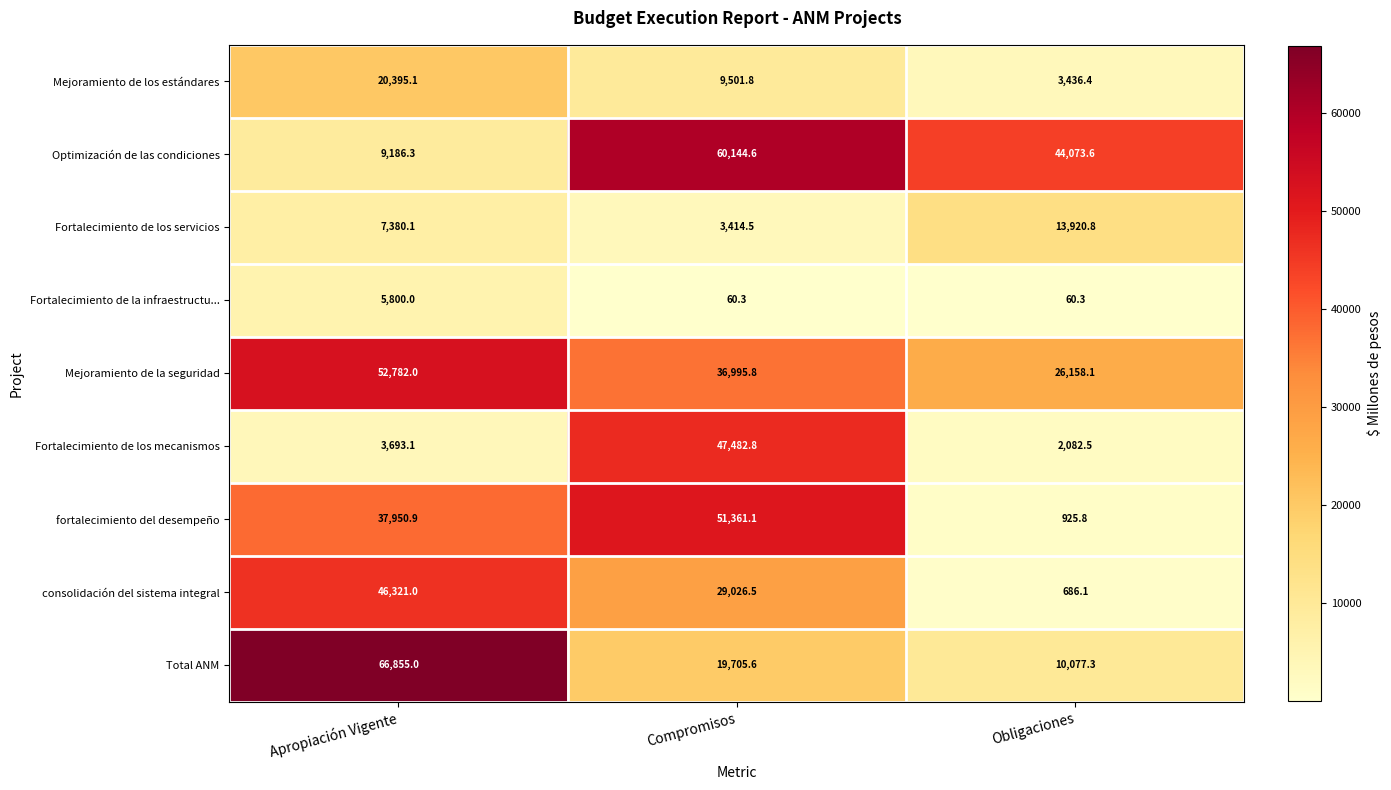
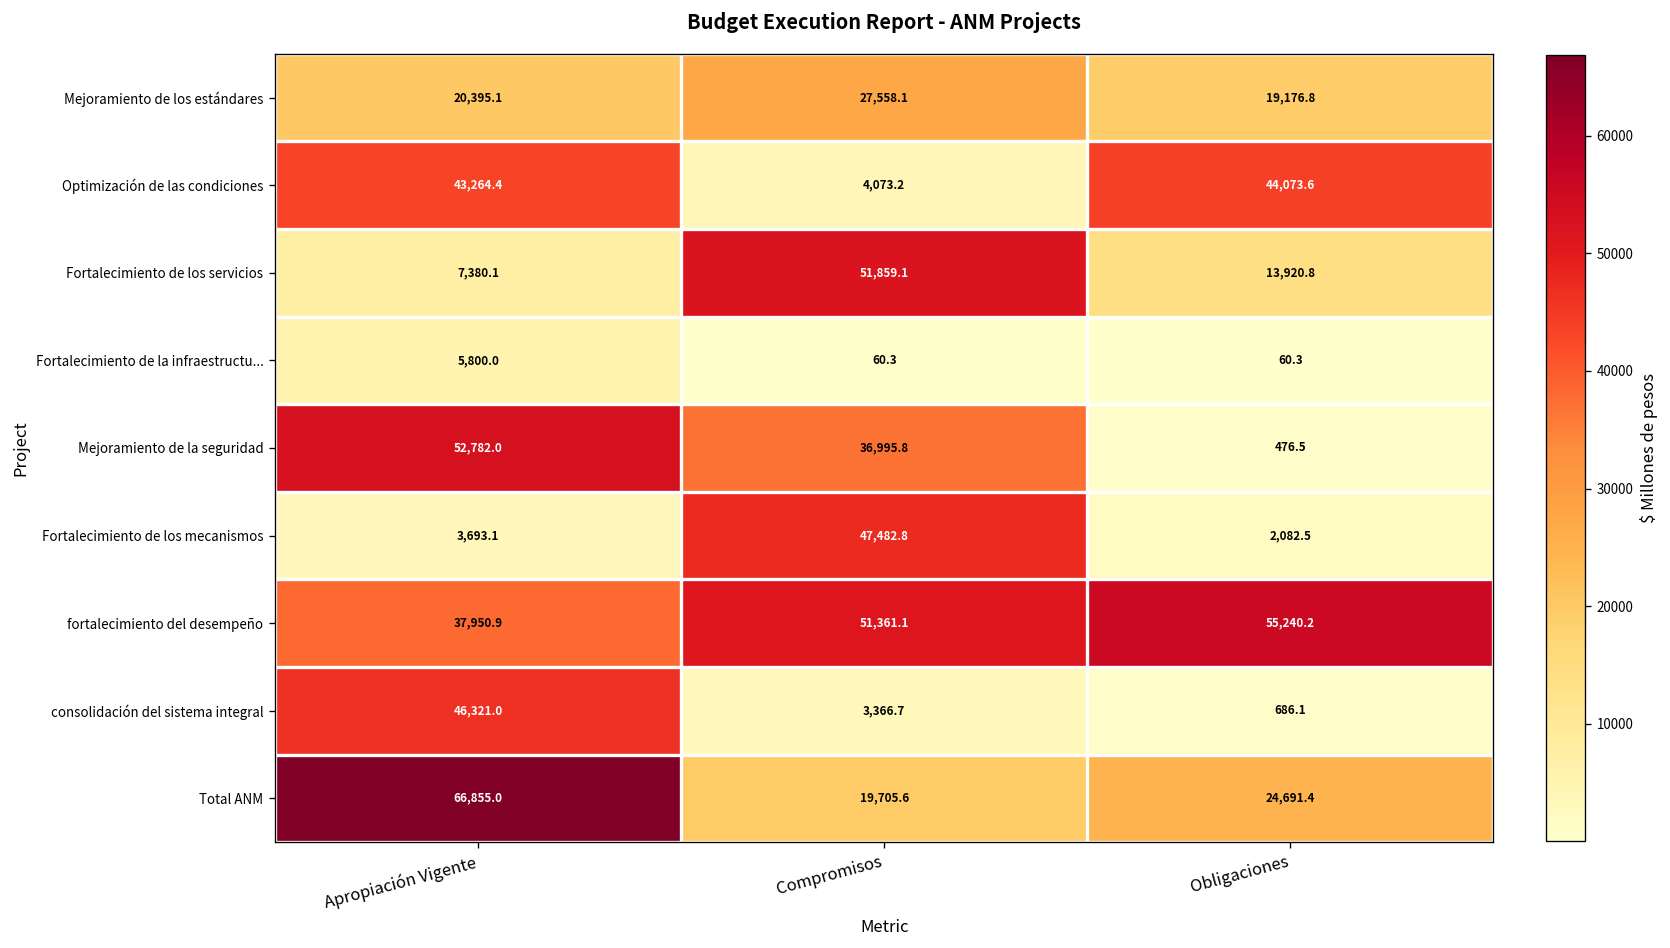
  {
    "Mejoramiento de los estándares": {
      "Apropiación Vigente": "20,395.1",
-     "Compromisos": "9,501.8",
-     "Obligaciones": "3,436.4"
+     "Compromisos": "27,558.1",
+     "Obligaciones": "19,176.8"
    },
    "Optimización de las condiciones": {
-     "Apropiación Vigente": "9,186.3",
-     "Compromisos": "60,144.6",
+     "Apropiación Vigente": "43,264.4",
+     "Compromisos": "4,073.2",
      "Obligaciones": "44,073.6"
    },
    "Fortalecimiento de los servicios": {
      "Apropiación Vigente": "7,380.1",
-     "Compromisos": "3,414.5",
+     "Compromisos": "51,859.1",
      "Obligaciones": "13,920.8"
    },
    "Fortalecimiento de la infraestructu...": {
      "Apropiación Vigente": "5,800.0",
      "Compromisos": "60.3",
      "Obligaciones": "60.3"
    },
    "Mejoramiento de la seguridad": {
      "Apropiación Vigente": "52,782.0",
      "Compromisos": "36,995.8",
-     "Obligaciones": "26,158.1"
+     "Obligaciones": "476.5"
    },
    "Fortalecimiento de los mecanismos": {
      "Apropiación Vigente": "3,693.1",
      "Compromisos": "47,482.8",
      "Obligaciones": "2,082.5"
    },
    "fortalecimiento del desempeño": {
      "Apropiación Vigente": "37,950.9",
      "Compromisos": "51,361.1",
-     "Obligaciones": "925.8"
+     "Obligaciones": "55,240.2"
    },
    "consolidación del sistema integral": {
      "Apropiación Vigente": "46,321.0",
-     "Compromisos": "29,026.5",
+     "Compromisos": "3,366.7",
      "Obligaciones": "686.1"
    },
    "Total ANM": {
      "Apropiación Vigente": "66,855.0",
      "Compromisos": "19,705.6",
-     "Obligaciones": "10,077.3"
+     "Obligaciones": "24,691.4"
    }
  }
